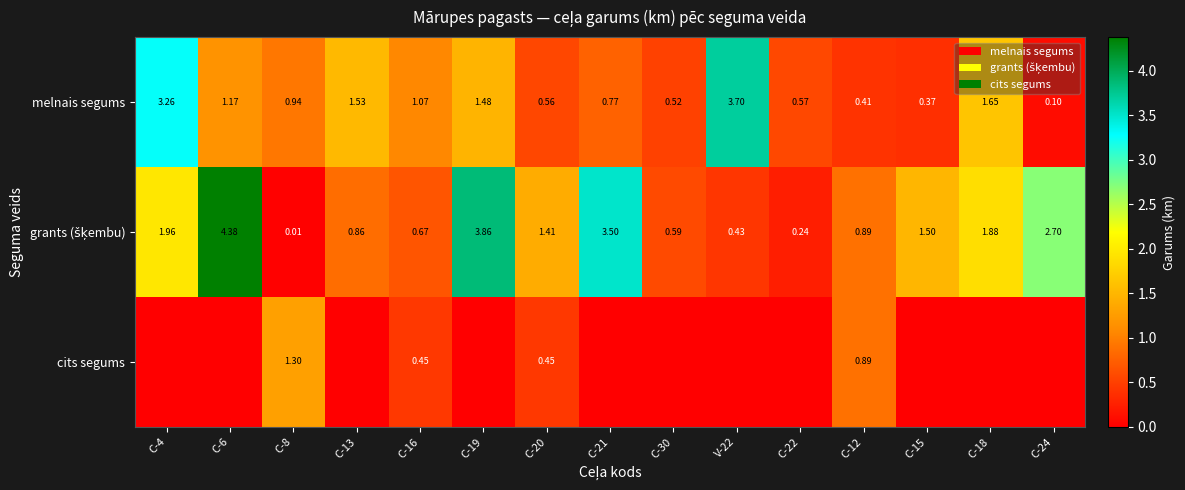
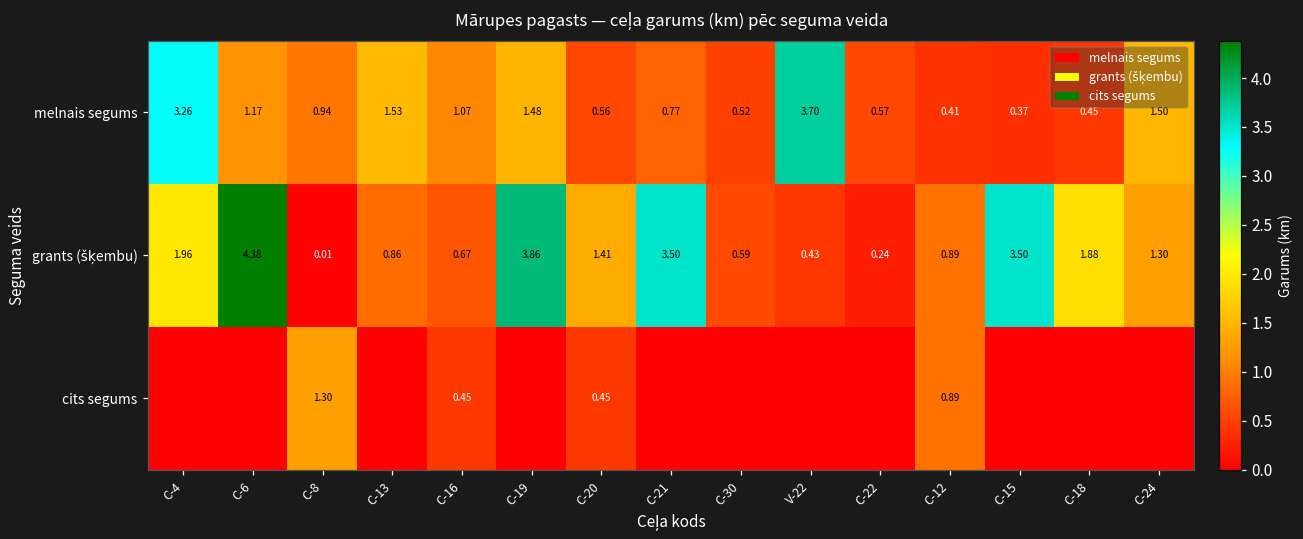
  {
    "melnais segums": {
      "C-4": 3.26,
      "C-6": 1.17,
      "C-8": 0.94,
      "C-13": 1.53,
      "C-16": 1.07,
      "C-19": 1.48,
      "C-20": 0.56,
      "C-21": 0.77,
      "C-30": 0.52,
      "V-22": 3.70,
      "C-22": 0.57,
      "C-12": 0.41,
      "C-15": 0.37,
-     "C-18": 1.65,
-     "C-24": 0.10
+     "C-18": 0.45,
+     "C-24": 1.50
    },
    "grants (šķembu)": {
      "C-4": 1.96,
      "C-6": 4.38,
      "C-8": 0.01,
      "C-13": 0.86,
      "C-16": 0.67,
      "C-19": 3.86,
      "C-20": 1.41,
      "C-21": 3.50,
      "C-30": 0.59,
      "V-22": 0.43,
      "C-22": 0.24,
      "C-12": 0.89,
-     "C-15": 1.50,
+     "C-15": 3.50,
      "C-18": 1.88,
-     "C-24": 2.70
+     "C-24": 1.30
    },
    "cits segums": {
      "C-8": 1.30,
      "C-16": 0.45,
      "C-20": 0.45,
      "C-12": 0.89
    }
  }
